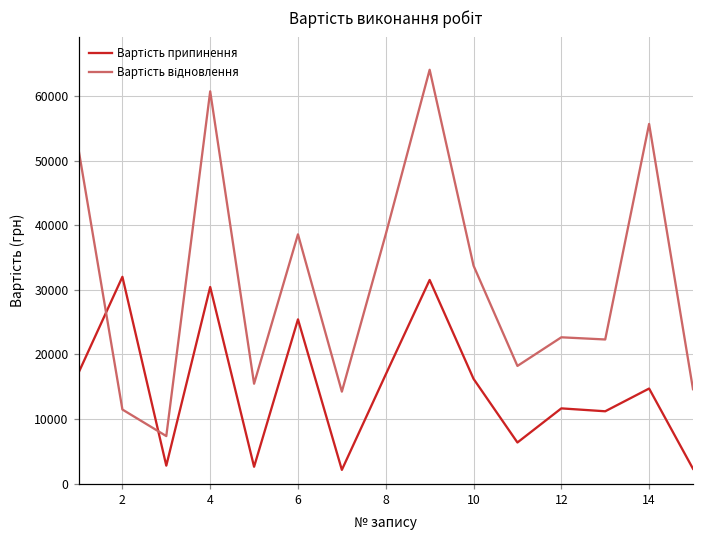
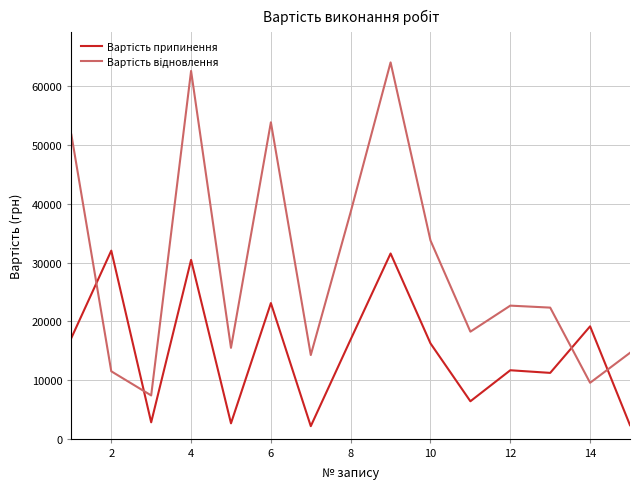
  {
    "Вартість припинення": {
      "2": 32000,
      "4": 30000,
-     "6": 25000,
+     "6": 23000,
      "8": 17000,
      "10": 16000,
      "12": 12000,
-     "14": 15000
+     "14": 19000
    },
    "Вартість відновлення": {
      "2": 11000,
-     "4": 61000,
-     "6": 39000,
+     "4": 63000,
+     "6": 54000,
      "8": 39000,
      "10": 34000,
      "12": 23000,
-     "14": 56000
+     "14": 10000
    }
  }
